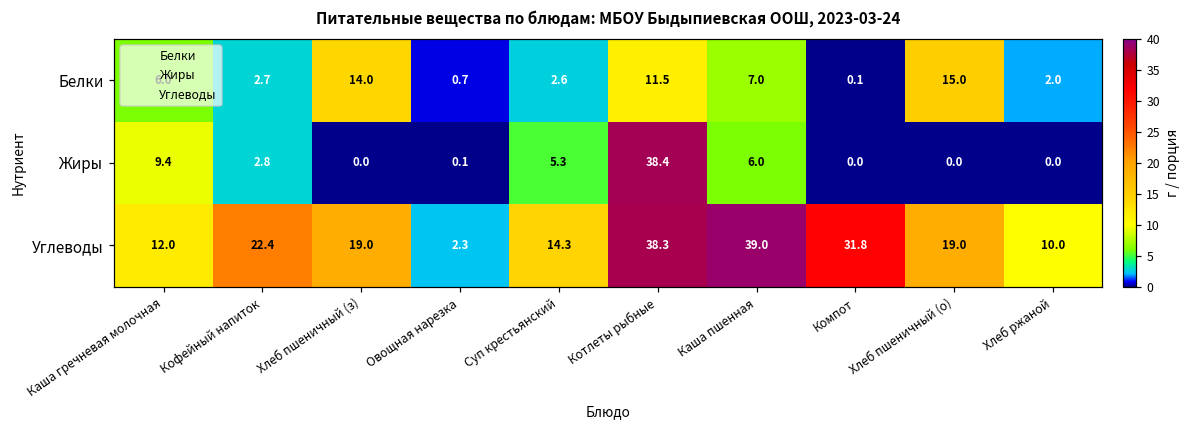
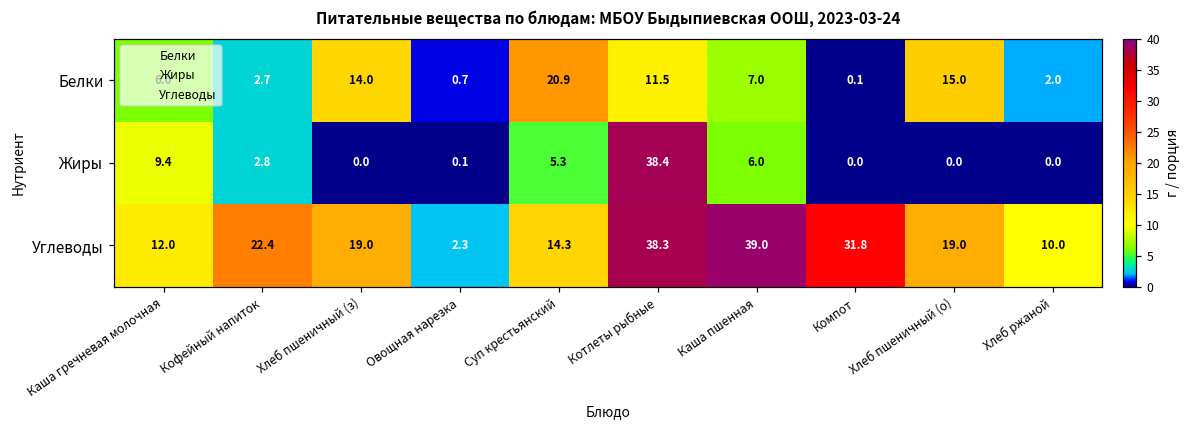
  {
    "Белки": {
      "Кофейный напиток": 2.7,
      "Хлеб пшеничный (з)": 14.0,
      "Овощная нарезка": 0.7,
-     "Суп крестьянский": 2.6,
+     "Суп крестьянский": 20.9,
      "Котлеты рыбные": 11.5,
      "Каша пшенная": 7.0,
      "Компот": 0.1,
      "Хлеб пшеничный (о)": 15.0,
      "Хлеб ржаной": 2.0
    },
    "Жиры": {
      "Каша гречневая молочная": 9.4,
      "Кофейный напиток": 2.8,
      "Хлеб пшеничный (з)": 0.0,
      "Овощная нарезка": 0.1,
      "Суп крестьянский": 5.3,
      "Котлеты рыбные": 38.4,
      "Каша пшенная": 6.0,
      "Компот": 0.0,
      "Хлеб пшеничный (о)": 0.0,
      "Хлеб ржаной": 0.0
    },
    "Углеводы": {
      "Каша гречневая молочная": 12.0,
      "Кофейный напиток": 22.4,
      "Хлеб пшеничный (з)": 19.0,
      "Овощная нарезка": 2.3,
      "Суп крестьянский": 14.3,
      "Котлеты рыбные": 38.3,
      "Каша пшенная": 39.0,
      "Компот": 31.8,
      "Хлеб пшеничный (о)": 19.0,
      "Хлеб ржаной": 10.0
    }
  }
